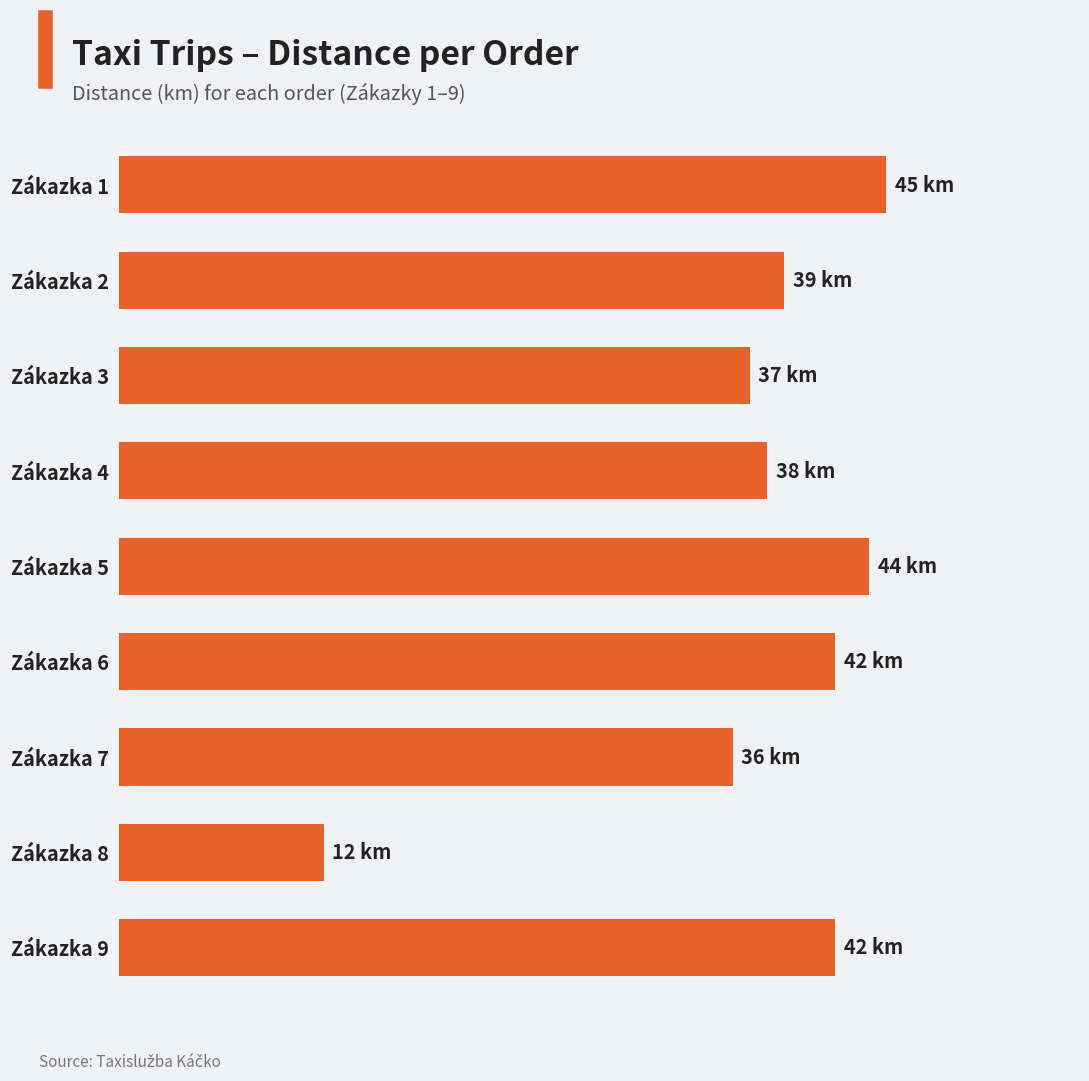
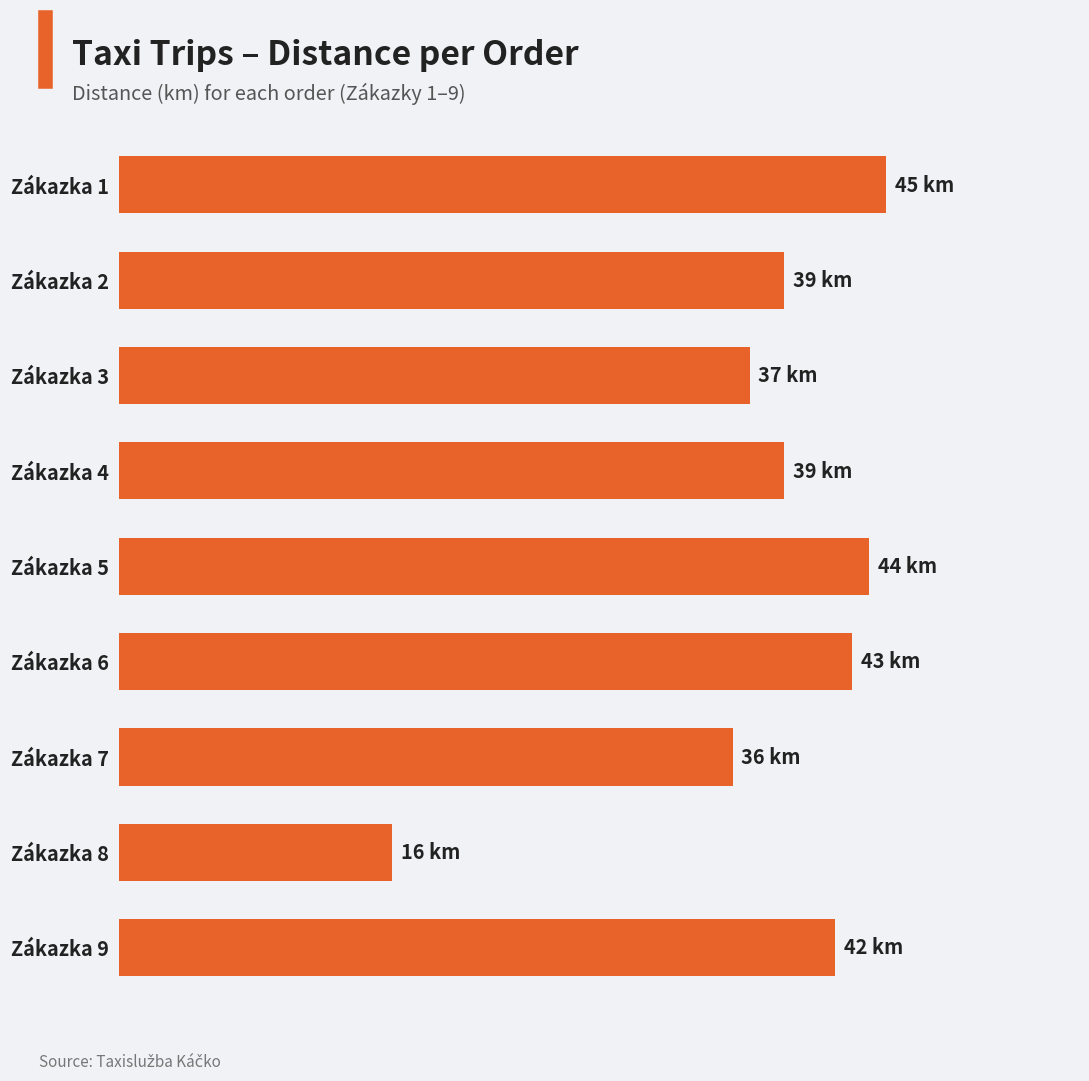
  {
    "Zákazka 1": 45,
    "Zákazka 2": 39,
    "Zákazka 3": 37,
-   "Zákazka 4": 38,
+   "Zákazka 4": 39,
    "Zákazka 5": 44,
-   "Zákazka 6": 42,
+   "Zákazka 6": 43,
    "Zákazka 7": 36,
-   "Zákazka 8": 12,
+   "Zákazka 8": 16,
    "Zákazka 9": 42
  }
